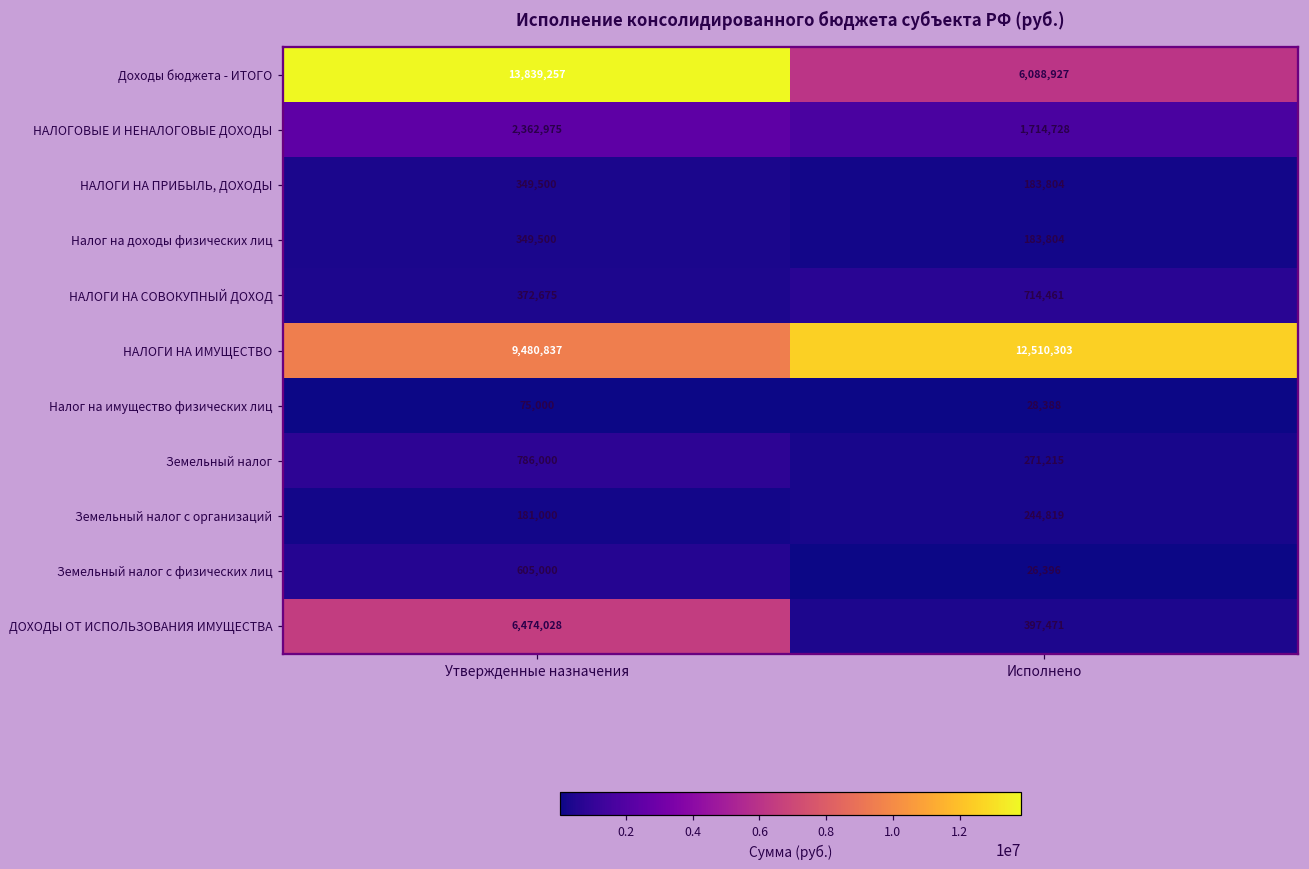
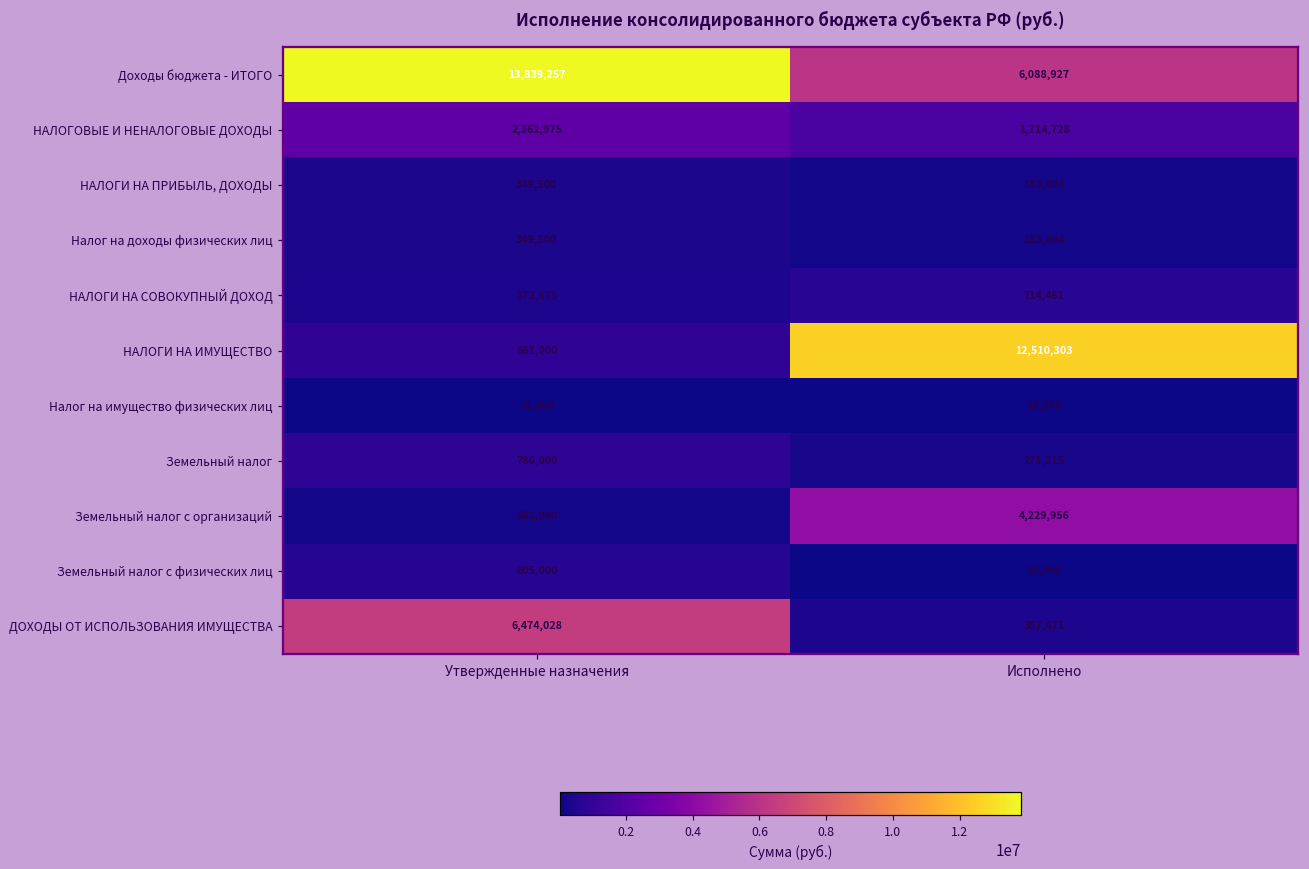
  {
    "Доходы бюджета - ИТОГО": {
      "Утвержденные назначения": "13,839,257",
      "Исполнено": "6,088,927"
    },
    "НАЛОГОВЫЕ И НЕНАЛОГОВЫЕ ДОХОДЫ": {
      "Утвержденные назначения": "2,362,975",
      "Исполнено": "1,714,728"
    },
    "НАЛОГИ НА ПРИБЫЛЬ, ДОХОДЫ": {
      "Утвержденные назначения": "349,500",
      "Исполнено": "183,804"
    },
    "Налог на доходы физических лиц": {
      "Утвержденные назначения": "349,500",
      "Исполнено": "183,804"
    },
    "НАЛОГИ НА СОВОКУПНЫЙ ДОХОД": {
      "Утвержденные назначения": "372,675",
      "Исполнено": "714,461"
    },
    "НАЛОГИ НА ИМУЩЕСТВО": {
-     "Утвержденные назначения": "9,480,837",
+     "Утвержденные назначения": "861,000",
      "Исполнено": "12,510,303"
    },
    "Налог на имущество физических лиц": {
      "Утвержденные назначения": "75,000",
      "Исполнено": "28,388"
    },
    "Земельный налог": {
      "Утвержденные назначения": "786,000",
      "Исполнено": "271,215"
    },
    "Земельный налог с организаций": {
      "Утвержденные назначения": "181,000",
-     "Исполнено": "244,819"
+     "Исполнено": "4,229,956"
    },
    "Земельный налог с физических лиц": {
      "Утвержденные назначения": "605,000",
      "Исполнено": "26,396"
    },
    "ДОХОДЫ ОТ ИСПОЛЬЗОВАНИЯ ИМУЩЕСТВА": {
      "Утвержденные назначения": "6,474,028",
      "Исполнено": "397,471"
    }
  }
